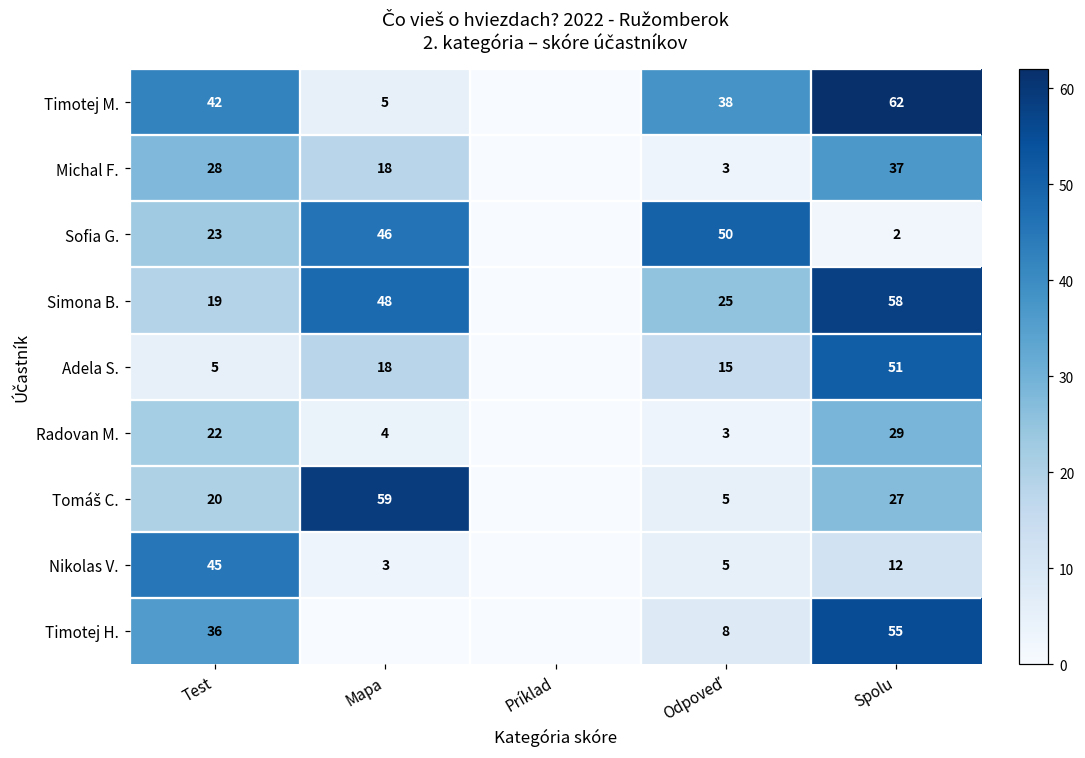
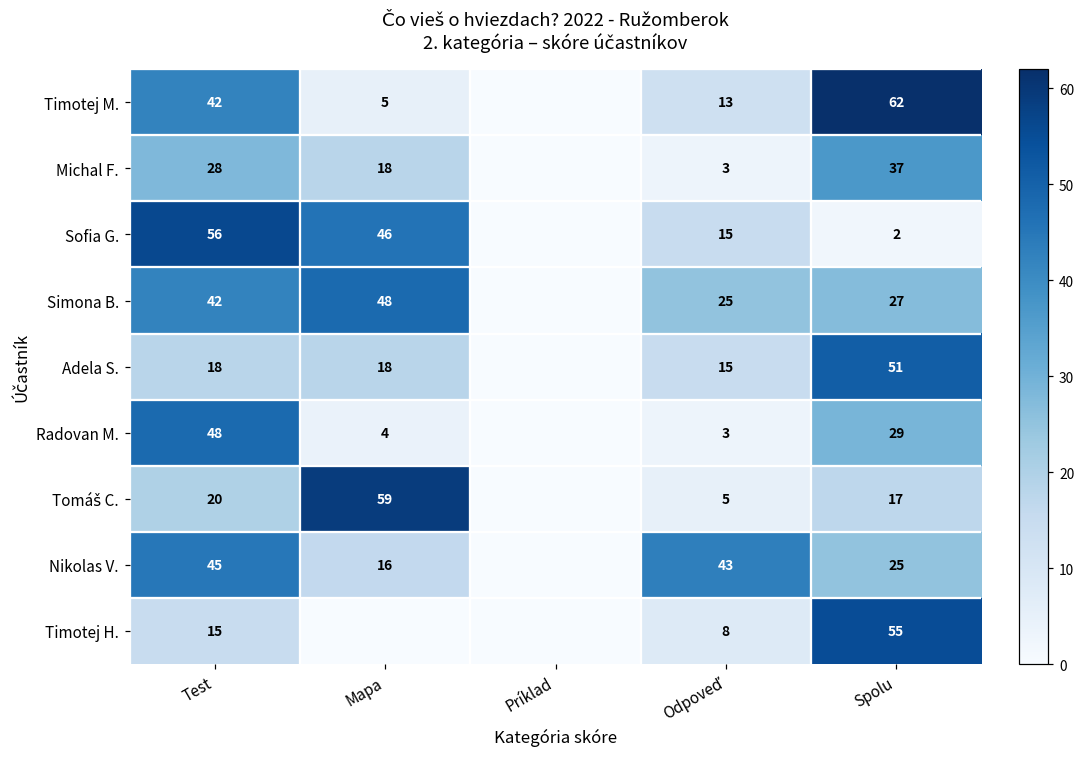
  {
    "Timotej M.": {
      "Test": 42,
      "Mapa": 5,
-     "Odpoveď": 38,
+     "Odpoveď": 13,
      "Spolu": 62
    },
    "Michal F.": {
      "Test": 28,
      "Mapa": 18,
      "Odpoveď": 3,
      "Spolu": 37
    },
    "Sofia G.": {
-     "Test": 23,
+     "Test": 56,
      "Mapa": 46,
-     "Odpoveď": 50,
+     "Odpoveď": 15,
      "Spolu": 2
    },
    "Simona B.": {
-     "Test": 19,
+     "Test": 42,
      "Mapa": 48,
      "Odpoveď": 25,
-     "Spolu": 58
+     "Spolu": 27
    },
    "Adela S.": {
-     "Test": 5,
+     "Test": 18,
      "Mapa": 18,
      "Odpoveď": 15,
      "Spolu": 51
    },
    "Radovan M.": {
-     "Test": 22,
+     "Test": 48,
      "Mapa": 4,
      "Odpoveď": 3,
      "Spolu": 29
    },
    "Tomáš C.": {
      "Test": 20,
      "Mapa": 59,
      "Odpoveď": 5,
-     "Spolu": 27
+     "Spolu": 17
    },
    "Nikolas V.": {
      "Test": 45,
-     "Mapa": 3,
-     "Odpoveď": 5,
-     "Spolu": 12
+     "Mapa": 16,
+     "Odpoveď": 43,
+     "Spolu": 25
    },
    "Timotej H.": {
-     "Test": 36,
+     "Test": 15,
      "Odpoveď": 8,
      "Spolu": 55
    }
  }
